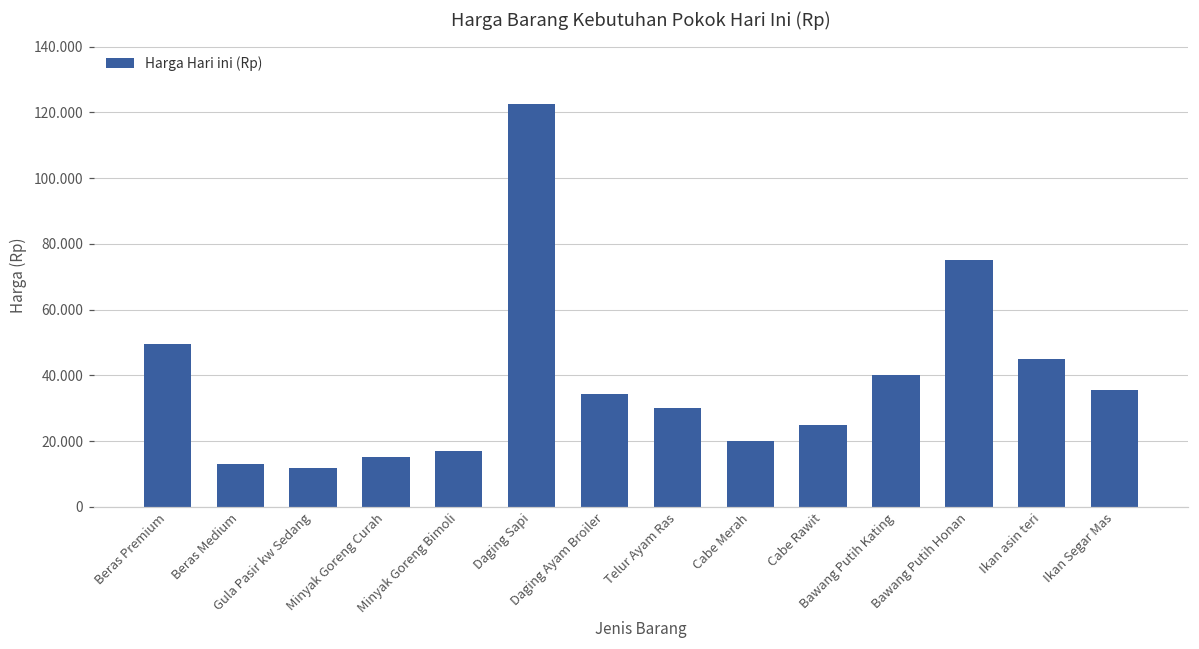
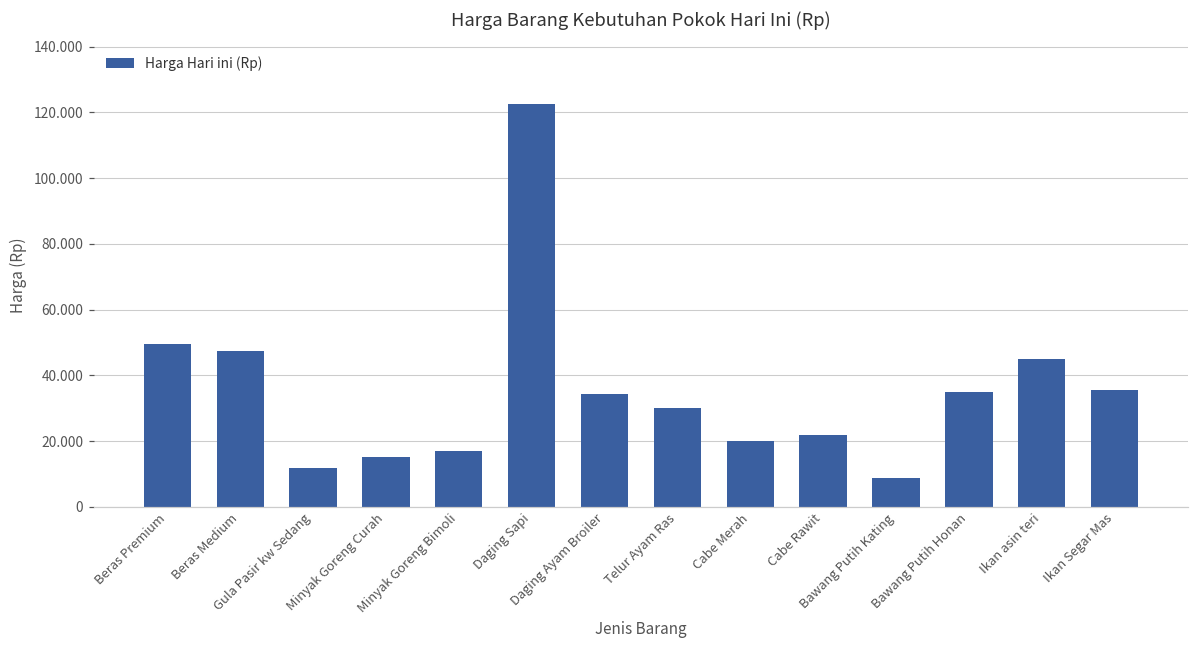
  {
    "Beras Premium": 49,
-   "Beras Medium": 13,
+   "Beras Medium": 47,
    "Gula Pasir kw Sedang": 12,
    "Minyak Goreng Curah": 15,
    "Minyak Goreng Bimoli": 17,
    "Daging Sapi": 123,
    "Daging Ayam Broiler": 35,
    "Telur Ayam Ras": 30,
    "Cabe Merah": 20,
-   "Cabe Rawit": 25,
-   "Bawang Putih Kating": 40,
-   "Bawang Putih Honan": 75,
+   "Cabe Rawit": 22,
+   "Bawang Putih Kating": 9,
+   "Bawang Putih Honan": 35,
    "Ikan asin teri": 45,
    "Ikan Segar Mas": 36
  }
